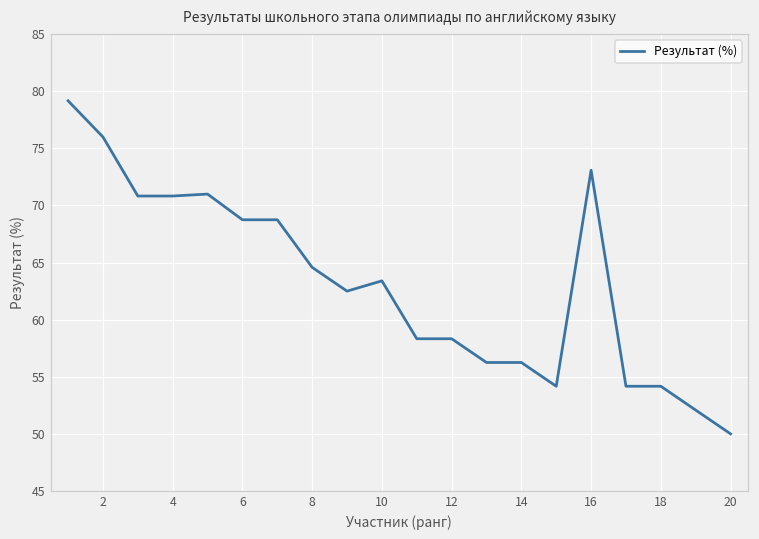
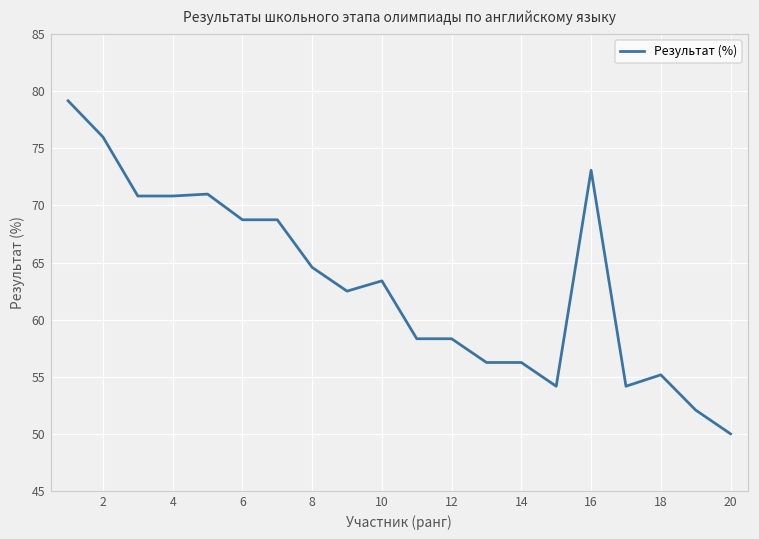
  {
    "2": 76.0,
    "4": 70.8,
    "6": 68.8,
    "8": 64.6,
    "10": 63.4,
    "12": 58.3,
    "14": 56.3,
    "16": 73.1,
-   "18": 54.2,
+   "18": 55.2,
    "20": 50.0
  }
